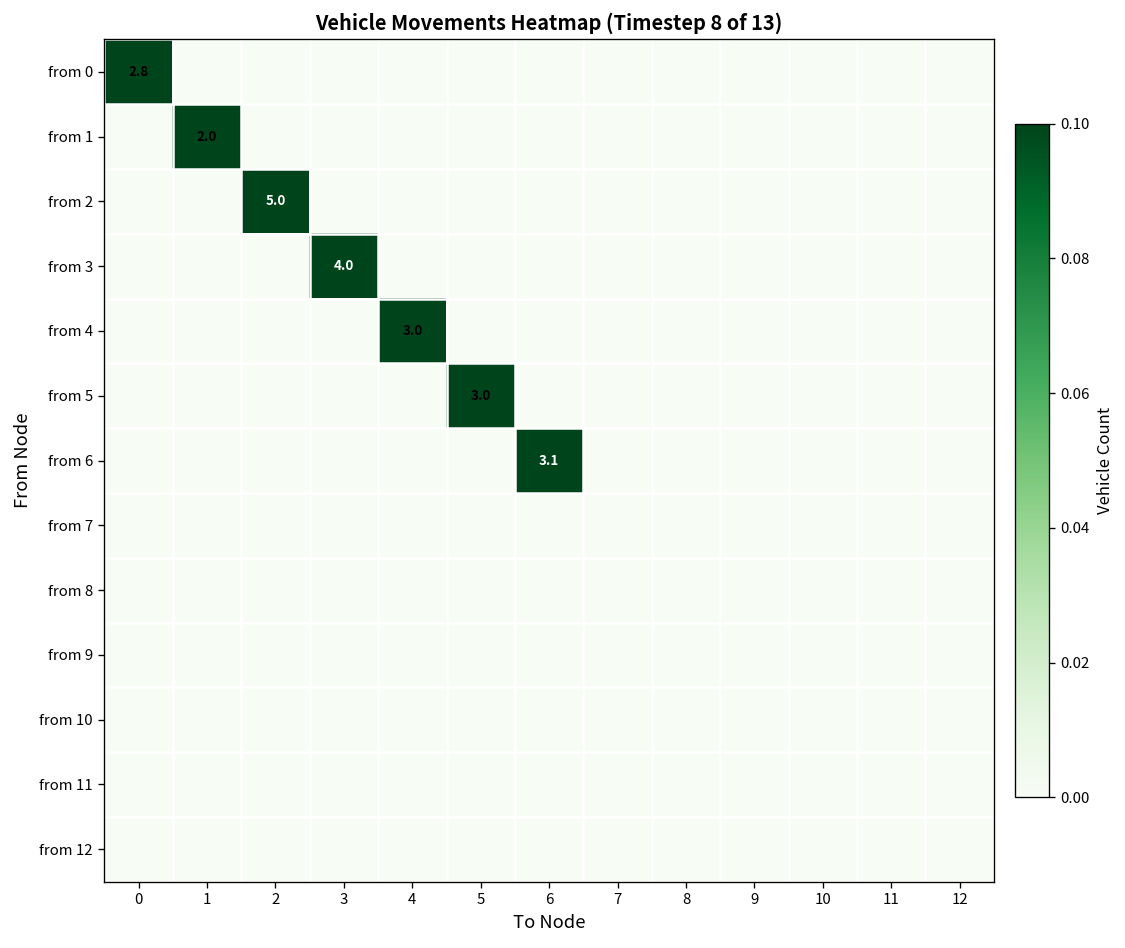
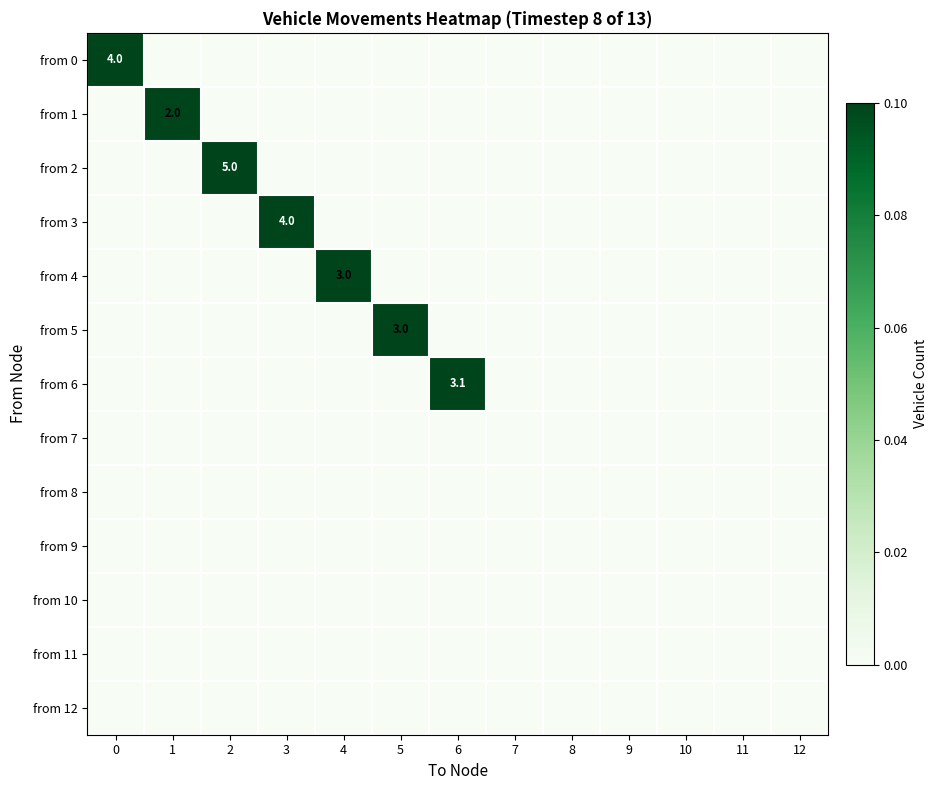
  {
    "from 0": {
-     "0": 2.8
+     "0": 4.0
    },
    "from 1": {
      "1": 2.0
    },
    "from 2": {
      "2": 5.0
    },
    "from 3": {
      "3": 4.0
    },
    "from 4": {
      "4": 3.0
    },
    "from 5": {
      "5": 3.0
    },
    "from 6": {
      "6": 3.1
    }
  }
